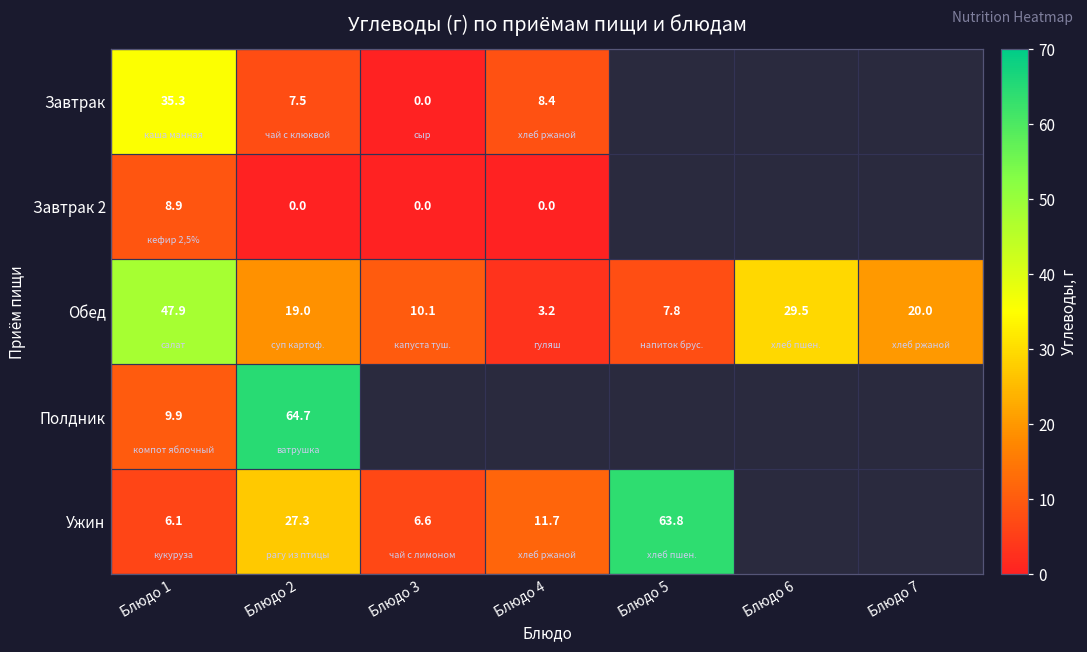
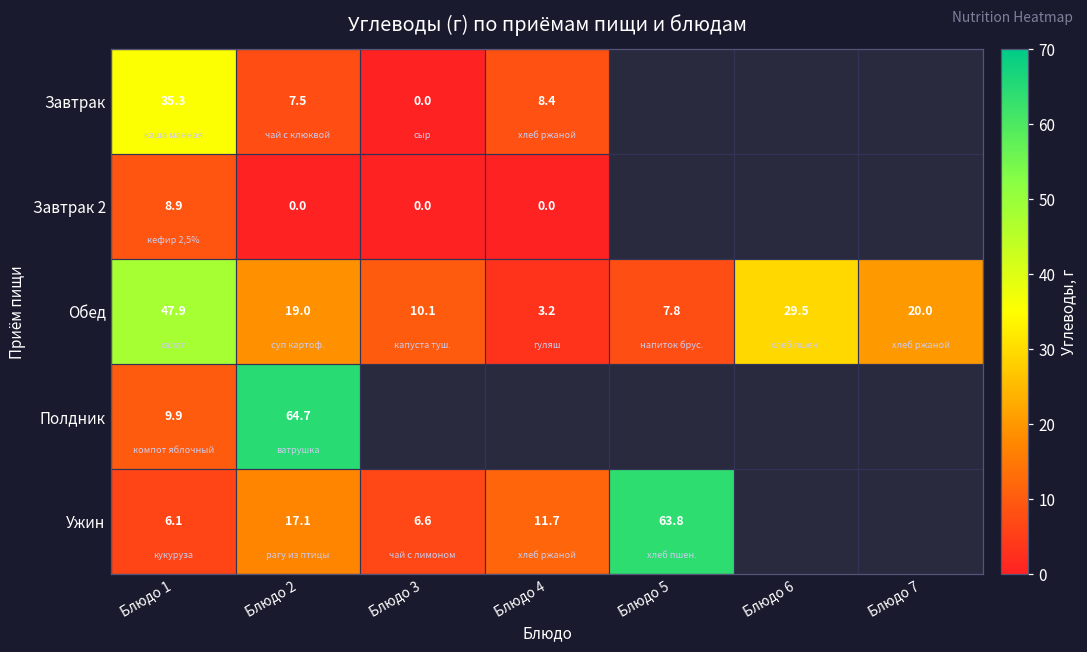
  {
    "Завтрак 2": {
      "Блюдо 2": 0.0,
      "Блюдо 3": 0.0,
      "Блюдо 4": 0.0
    },
    "Ужин": {
-     "Блюдо 2": 27.3
+     "Блюдо 2": 17.1
    }
  }
